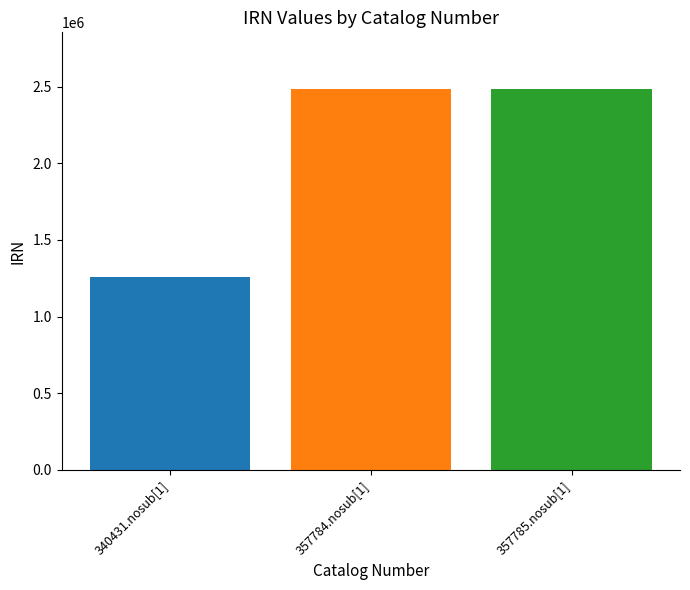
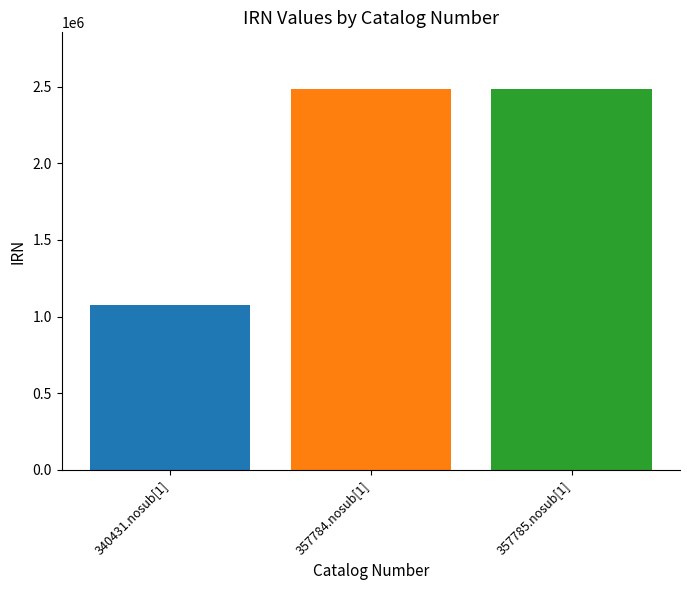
  {
-   "340431.nosub[1]": 1260000,
+   "340431.nosub[1]": 1080000,
    "357784.nosub[1]": 2480000,
    "357785.nosub[1]": 2480000
  }
